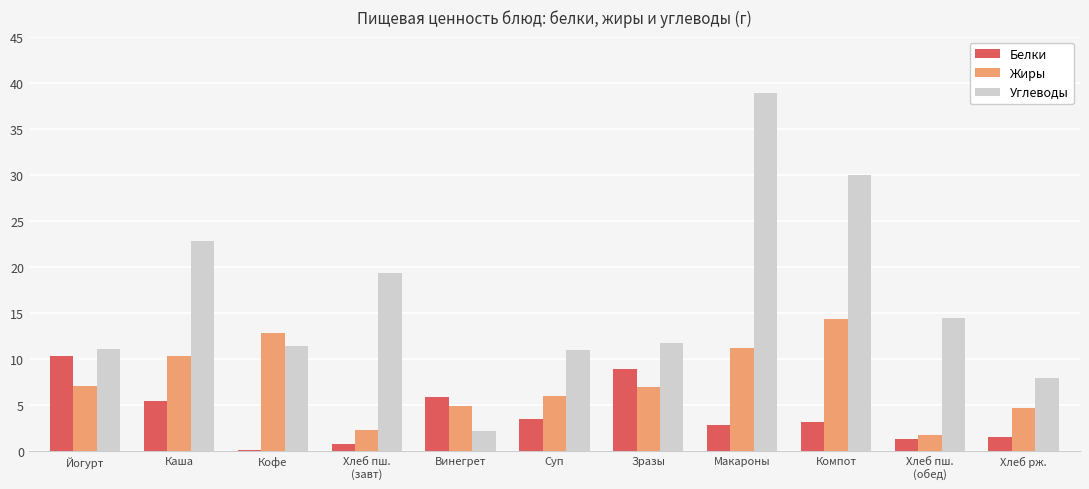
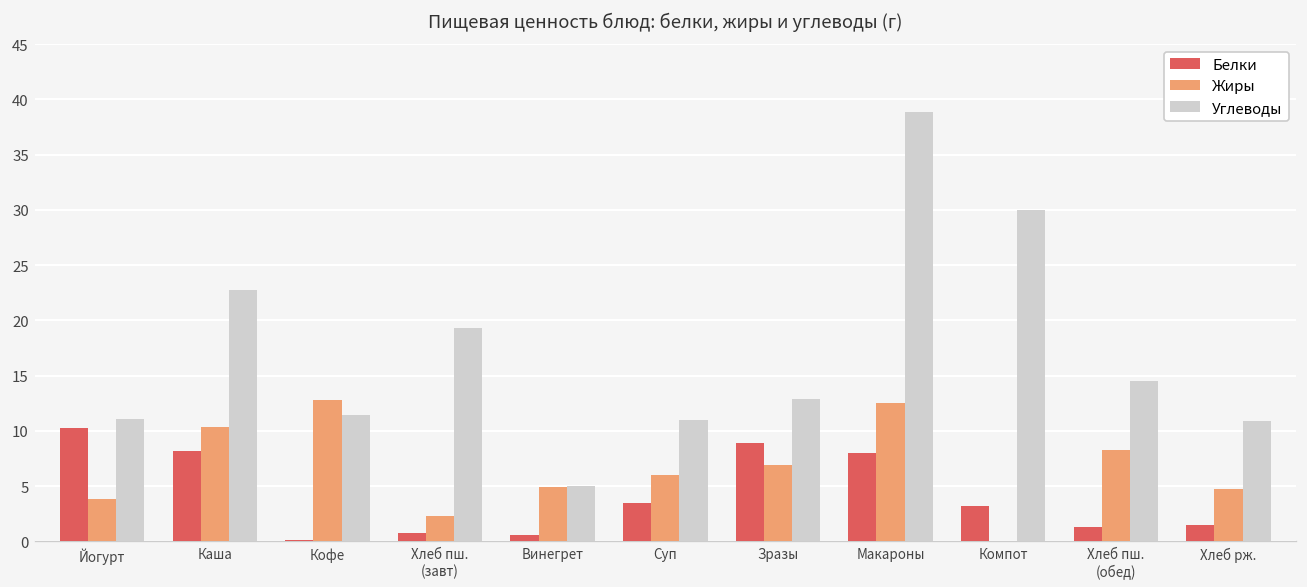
  {
    "Белки": {
      "Йогурт": 10,
-     "Каша": 5,
+     "Каша": 8,
      "Хлеб пш. (завт)": 1,
-     "Винегрет": 6,
+     "Винегрет": 1,
      "Суп": 3,
      "Зразы": 9,
-     "Макароны": 3,
+     "Макароны": 8,
      "Компот": 3,
      "Хлеб пш. (обед)": 1,
      "Хлеб рж.": 1
    },
    "Жиры": {
-     "Йогурт": 7,
+     "Йогурт": 4,
      "Каша": 10,
      "Кофе": 13,
      "Хлеб пш. (завт)": 2,
      "Винегрет": 5,
      "Суп": 6,
      "Зразы": 7,
-     "Макароны": 11,
-     "Компот": 14,
-     "Хлеб пш. (обед)": 2,
+     "Макароны": 13,
+     "Компот": 0,
+     "Хлеб пш. (обед)": 8,
      "Хлеб рж.": 5
    },
    "Углеводы": {
      "Йогурт": 11,
      "Каша": 23,
      "Кофе": 11,
      "Хлеб пш. (завт)": 19,
-     "Винегрет": 2,
+     "Винегрет": 5,
      "Суп": 11,
-     "Зразы": 12,
+     "Зразы": 13,
      "Макароны": 39,
      "Компот": 30,
      "Хлеб пш. (обед)": 14,
-     "Хлеб рж.": 8
+     "Хлеб рж.": 11
    }
  }
